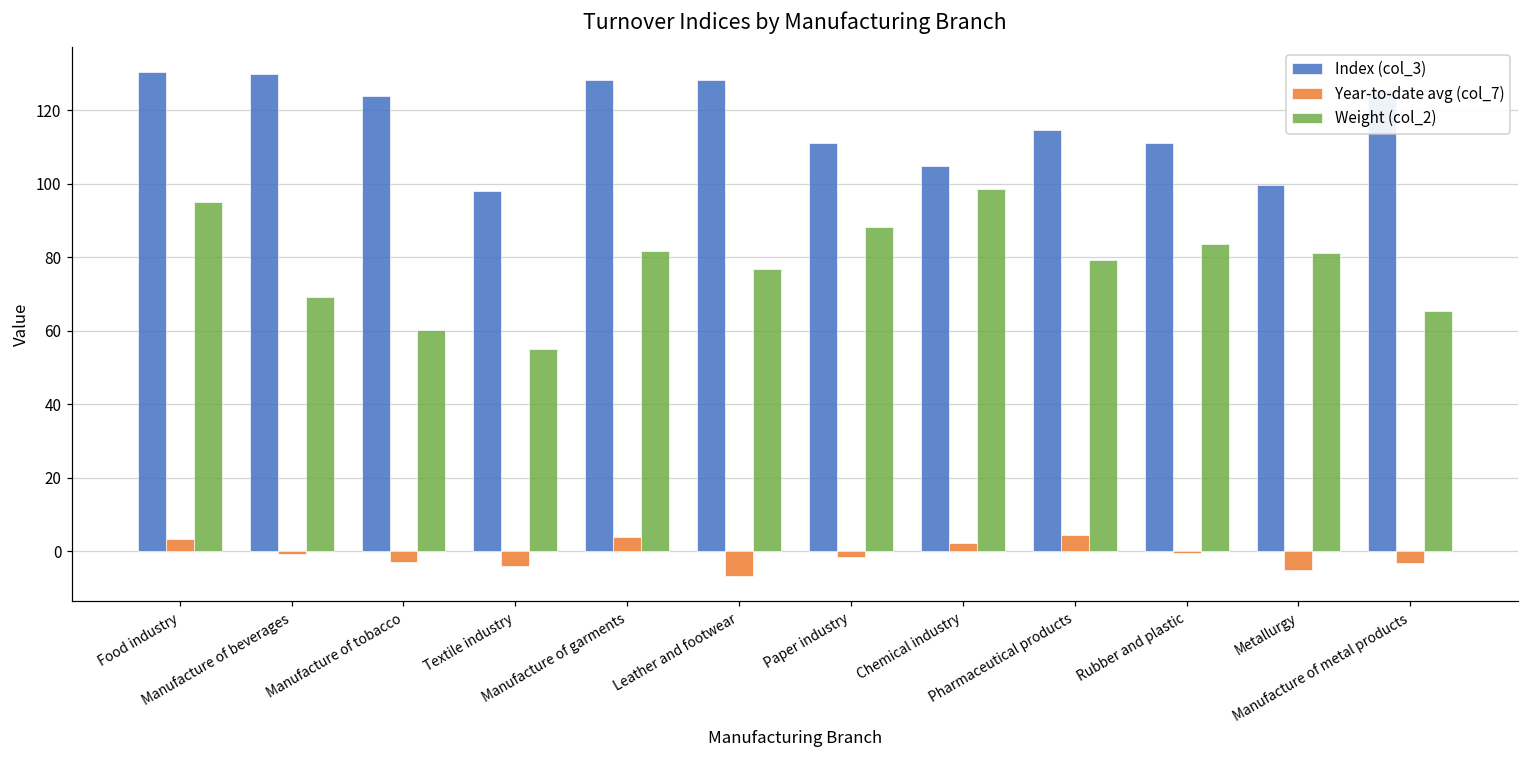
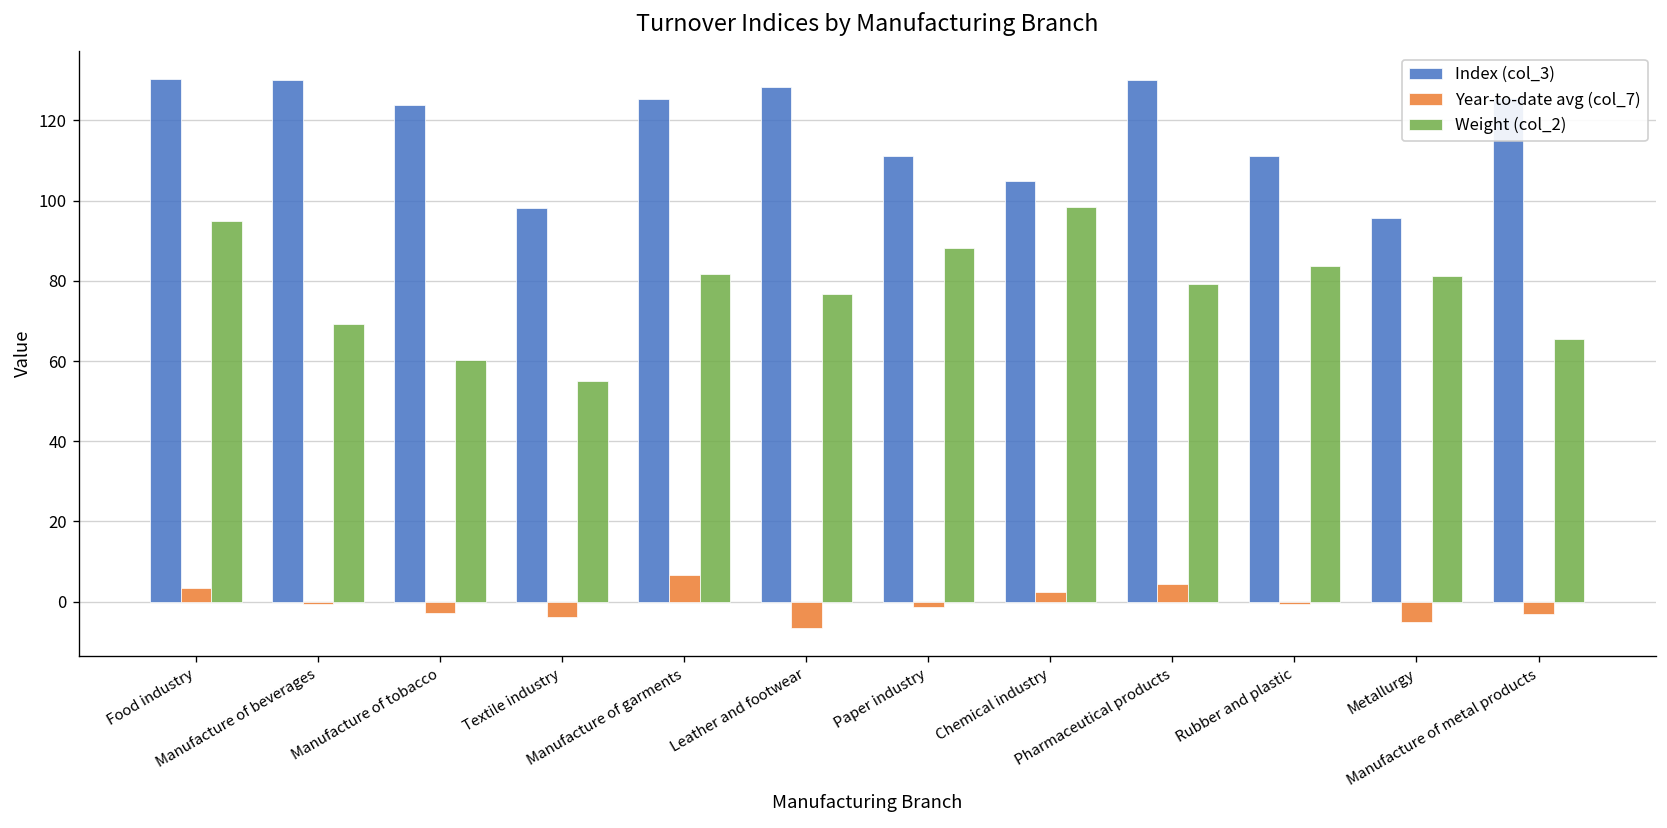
  {
    "Index (col_3)": {
      "Food industry": 130,
      "Manufacture of beverages": 130,
      "Manufacture of tobacco": 124,
      "Textile industry": 98,
-     "Manufacture of garments": 128,
+     "Manufacture of garments": 125,
      "Leather and footwear": 128,
      "Paper industry": 111,
      "Chemical industry": 105,
-     "Pharmaceutical products": 115,
+     "Pharmaceutical products": 130,
      "Rubber and plastic": 111,
-     "Metallurgy": 100
+     "Metallurgy": 96
    },
    "Year-to-date avg (col_7)": {
      "Food industry": 3,
      "Manufacture of tobacco": -3,
      "Textile industry": -4,
-     "Manufacture of garments": 4,
+     "Manufacture of garments": 7,
      "Leather and footwear": -7,
      "Paper industry": -1,
      "Chemical industry": 2,
      "Pharmaceutical products": 5,
      "Metallurgy": -5,
      "Manufacture of metal products": -3
    },
    "Weight (col_2)": {
      "Food industry": 95,
      "Manufacture of beverages": 69,
      "Manufacture of tobacco": 60,
      "Textile industry": 55,
      "Manufacture of garments": 82,
      "Leather and footwear": 77,
      "Paper industry": 88,
      "Chemical industry": 99,
      "Pharmaceutical products": 79,
      "Rubber and plastic": 84,
      "Metallurgy": 81,
      "Manufacture of metal products": 65
    }
  }
